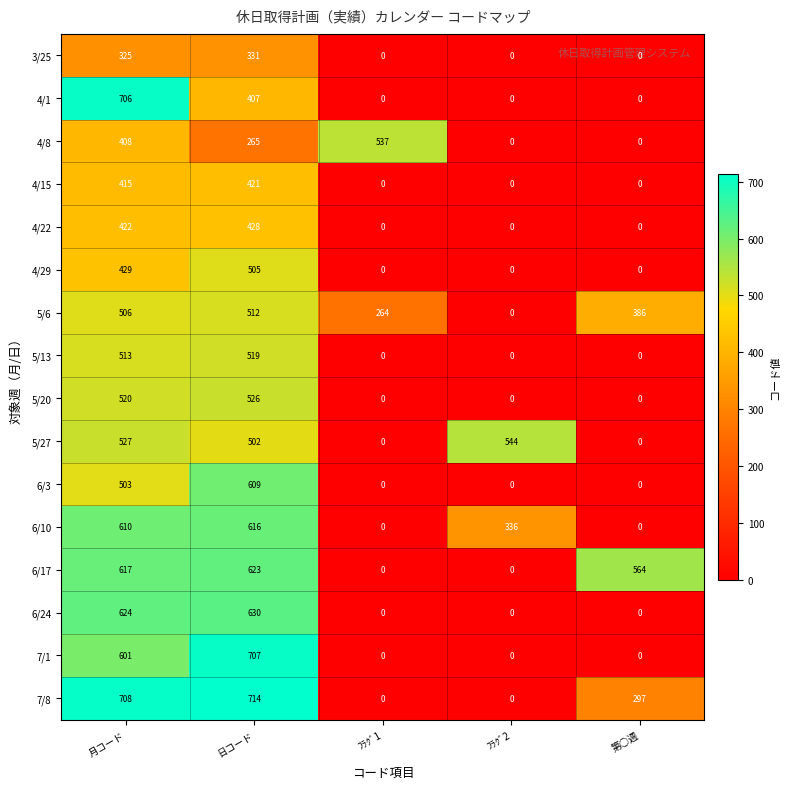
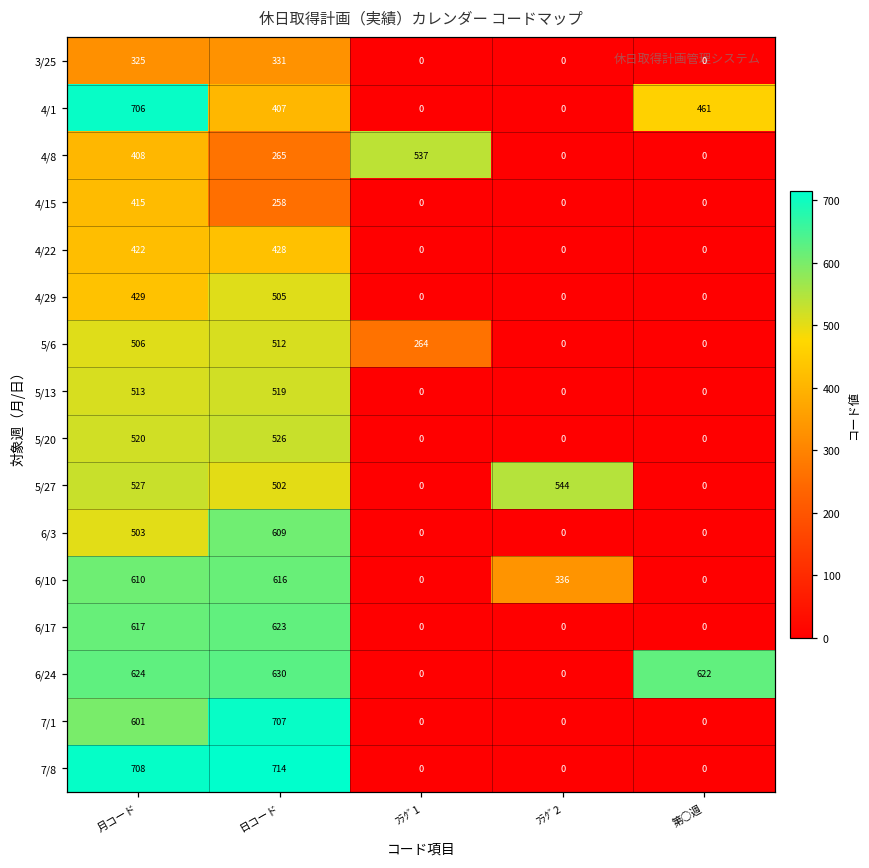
  {
    "3/25": {
      "月コード": 325,
      "日コード": 331,
      "ﾌﾗｸﾞ1": 0,
      "ﾌﾗｸﾞ2": 0
    },
    "4/1": {
      "月コード": 706,
      "日コード": 407,
      "ﾌﾗｸﾞ1": 0,
      "ﾌﾗｸﾞ2": 0,
-     "第○週": 0
+     "第○週": 461
    },
    "4/8": {
      "月コード": 408,
      "日コード": 265,
      "ﾌﾗｸﾞ1": 537,
      "ﾌﾗｸﾞ2": 0,
      "第○週": 0
    },
    "4/15": {
      "月コード": 415,
-     "日コード": 421,
+     "日コード": 258,
      "ﾌﾗｸﾞ1": 0,
      "ﾌﾗｸﾞ2": 0,
      "第○週": 0
    },
    "4/22": {
      "月コード": 422,
      "日コード": 428,
      "ﾌﾗｸﾞ1": 0,
      "ﾌﾗｸﾞ2": 0,
      "第○週": 0
    },
    "4/29": {
      "月コード": 429,
      "日コード": 505,
      "ﾌﾗｸﾞ1": 0,
      "ﾌﾗｸﾞ2": 0,
      "第○週": 0
    },
    "5/6": {
      "月コード": 506,
      "日コード": 512,
      "ﾌﾗｸﾞ1": 264,
      "ﾌﾗｸﾞ2": 0,
-     "第○週": 386
+     "第○週": 0
    },
    "5/13": {
      "月コード": 513,
      "日コード": 519,
      "ﾌﾗｸﾞ1": 0,
      "ﾌﾗｸﾞ2": 0,
      "第○週": 0
    },
    "5/20": {
      "月コード": 520,
      "日コード": 526,
      "ﾌﾗｸﾞ1": 0,
      "ﾌﾗｸﾞ2": 0,
      "第○週": 0
    },
    "5/27": {
      "月コード": 527,
      "日コード": 502,
      "ﾌﾗｸﾞ1": 0,
      "ﾌﾗｸﾞ2": 544,
      "第○週": 0
    },
    "6/3": {
      "月コード": 503,
      "日コード": 609,
      "ﾌﾗｸﾞ1": 0,
      "ﾌﾗｸﾞ2": 0,
      "第○週": 0
    },
    "6/10": {
      "月コード": 610,
      "日コード": 616,
      "ﾌﾗｸﾞ1": 0,
      "ﾌﾗｸﾞ2": 336,
      "第○週": 0
    },
    "6/17": {
      "月コード": 617,
      "日コード": 623,
      "ﾌﾗｸﾞ1": 0,
      "ﾌﾗｸﾞ2": 0,
-     "第○週": 564
+     "第○週": 0
    },
    "6/24": {
      "月コード": 624,
      "日コード": 630,
      "ﾌﾗｸﾞ1": 0,
      "ﾌﾗｸﾞ2": 0,
-     "第○週": 0
+     "第○週": 622
    },
    "7/1": {
      "月コード": 601,
      "日コード": 707,
      "ﾌﾗｸﾞ1": 0,
      "ﾌﾗｸﾞ2": 0,
      "第○週": 0
    },
    "7/8": {
      "月コード": 708,
      "日コード": 714,
      "ﾌﾗｸﾞ1": 0,
      "ﾌﾗｸﾞ2": 0,
-     "第○週": 297
+     "第○週": 0
    }
  }
